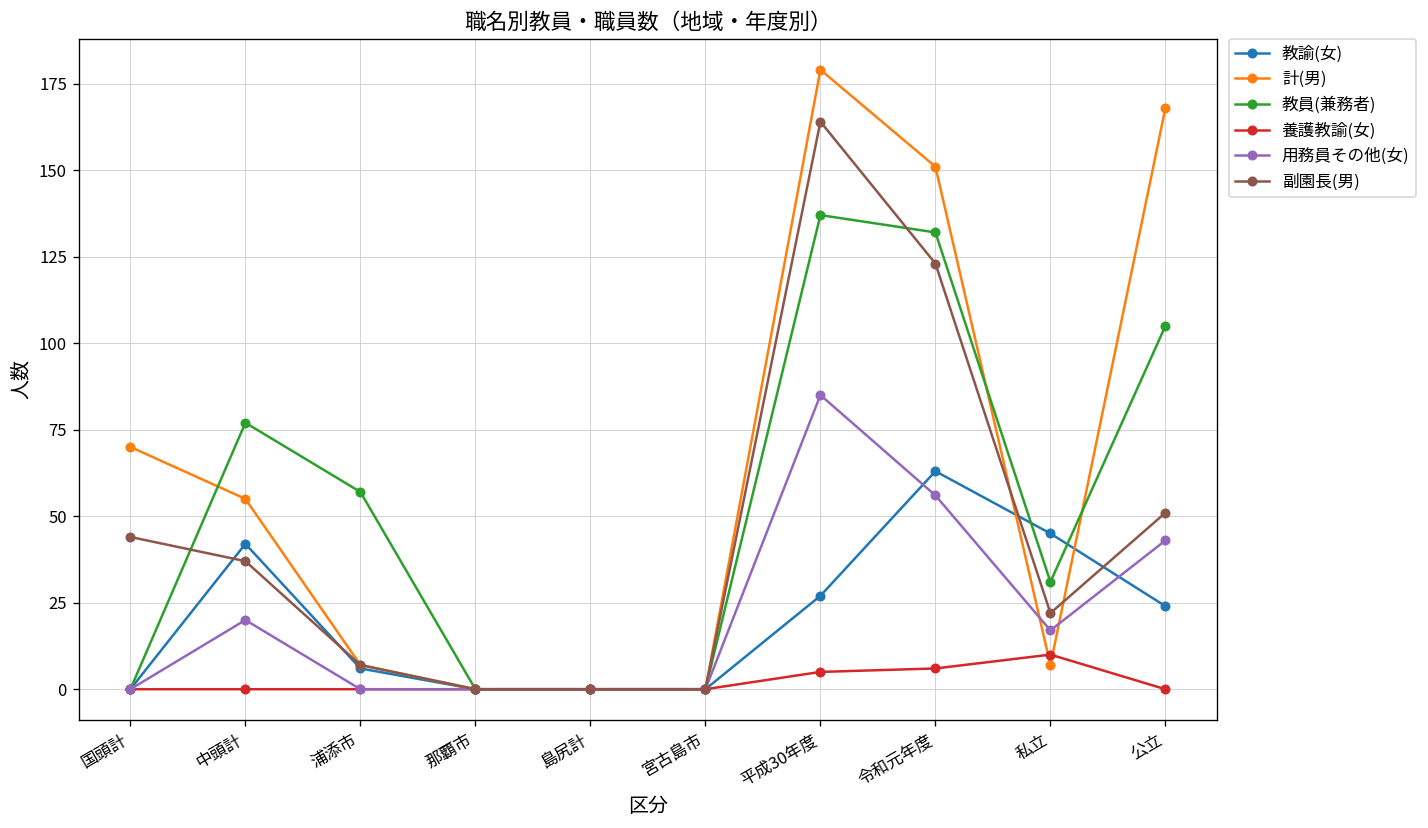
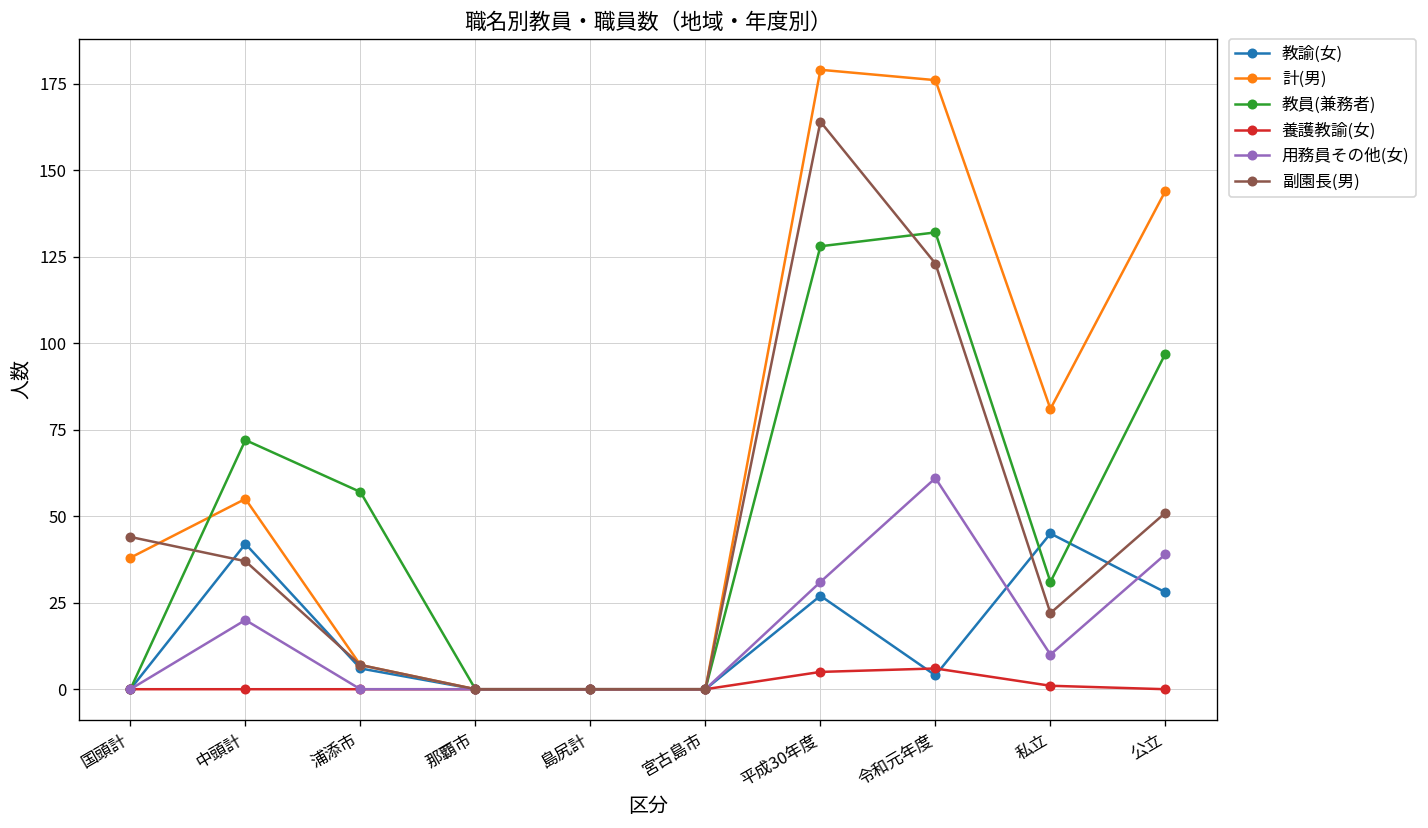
  {
    "教諭(女)": {
      "中頭計": 42,
      "浦添市": 6,
      "平成30年度": 27,
-     "令和元年度": 63,
+     "令和元年度": 4,
      "私立": 45,
-     "公立": 24
+     "公立": 28
    },
    "計(男)": {
-     "国頭計": 70,
+     "国頭計": 38,
      "中頭計": 55,
      "平成30年度": 179,
-     "令和元年度": 151,
-     "私立": 7,
-     "公立": 168
+     "令和元年度": 176,
+     "私立": 81,
+     "公立": 144
    },
    "教員(兼務者)": {
-     "中頭計": 77,
+     "中頭計": 72,
      "浦添市": 57,
-     "平成30年度": 137,
+     "平成30年度": 128,
      "令和元年度": 132,
      "私立": 31,
-     "公立": 105
+     "公立": 97
    },
    "養護教諭(女)": {
      "中頭計": 0,
      "平成30年度": 5,
      "令和元年度": 6,
-     "私立": 10,
+     "私立": 1,
      "公立": 0
    },
    "用務員その他(女)": {
      "中頭計": 20,
-     "平成30年度": 85,
-     "令和元年度": 56,
-     "私立": 17,
-     "公立": 43
+     "平成30年度": 31,
+     "令和元年度": 61,
+     "私立": 10,
+     "公立": 39
    },
    "副園長(男)": {
      "国頭計": 44,
      "中頭計": 37,
      "平成30年度": 164,
      "令和元年度": 123,
      "私立": 22,
      "公立": 51
    }
  }
